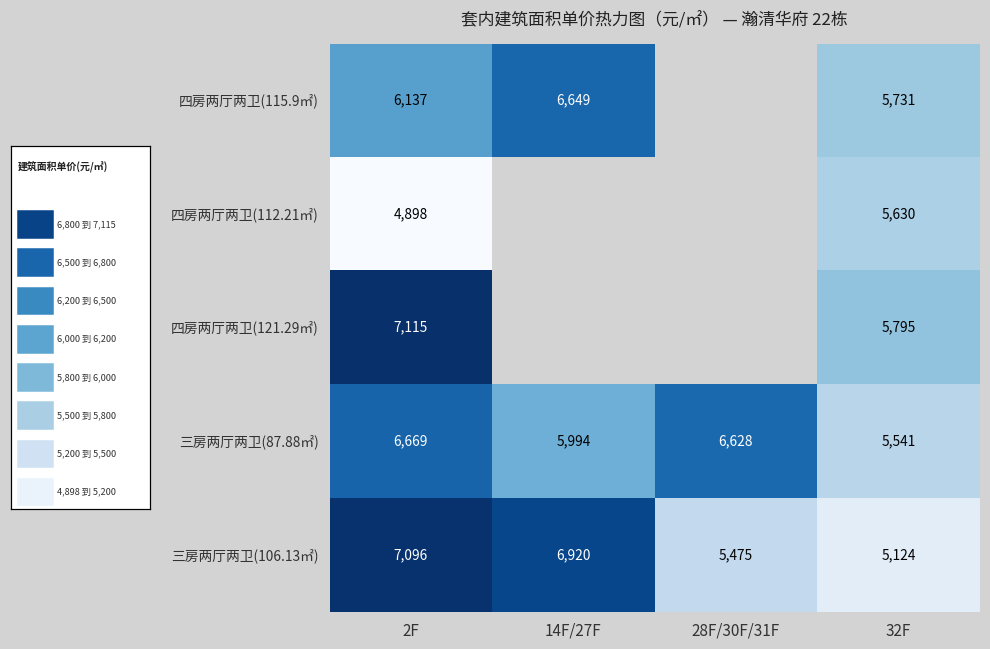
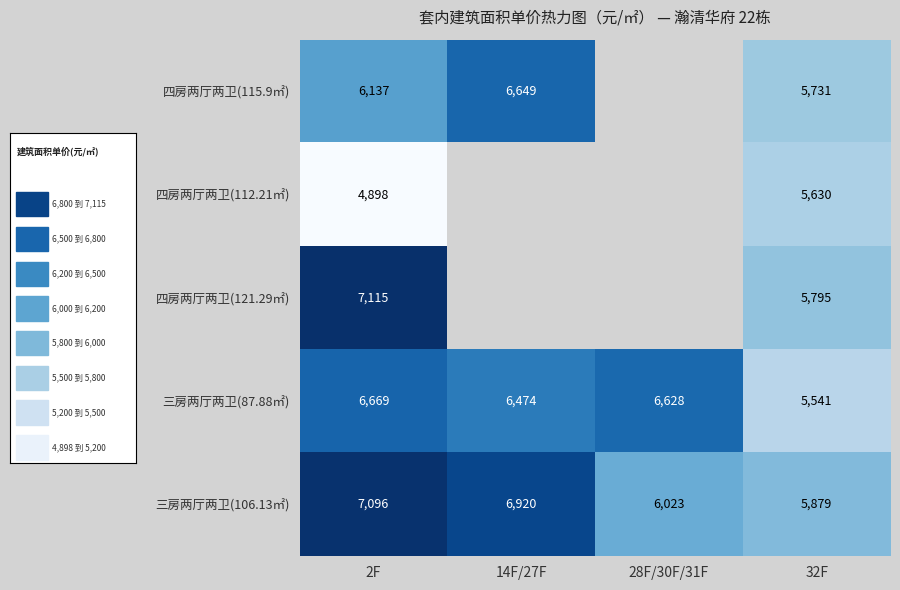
  {
    "四房两厅两卫(115.9㎡)": {
      "2F": "6,137",
      "14F/27F": "6,649",
      "32F": "5,731"
    },
    "四房两厅两卫(112.21㎡)": {
      "2F": "4,898",
      "32F": "5,630"
    },
    "四房两厅两卫(121.29㎡)": {
      "2F": "7,115",
      "32F": "5,795"
    },
    "三房两厅两卫(87.88㎡)": {
      "2F": "6,669",
-     "14F/27F": "5,994",
+     "14F/27F": "6,474",
      "28F/30F/31F": "6,628",
      "32F": "5,541"
    },
    "三房两厅两卫(106.13㎡)": {
      "2F": "7,096",
      "14F/27F": "6,920",
-     "28F/30F/31F": "5,475",
-     "32F": "5,124"
+     "28F/30F/31F": "6,023",
+     "32F": "5,879"
    }
  }
